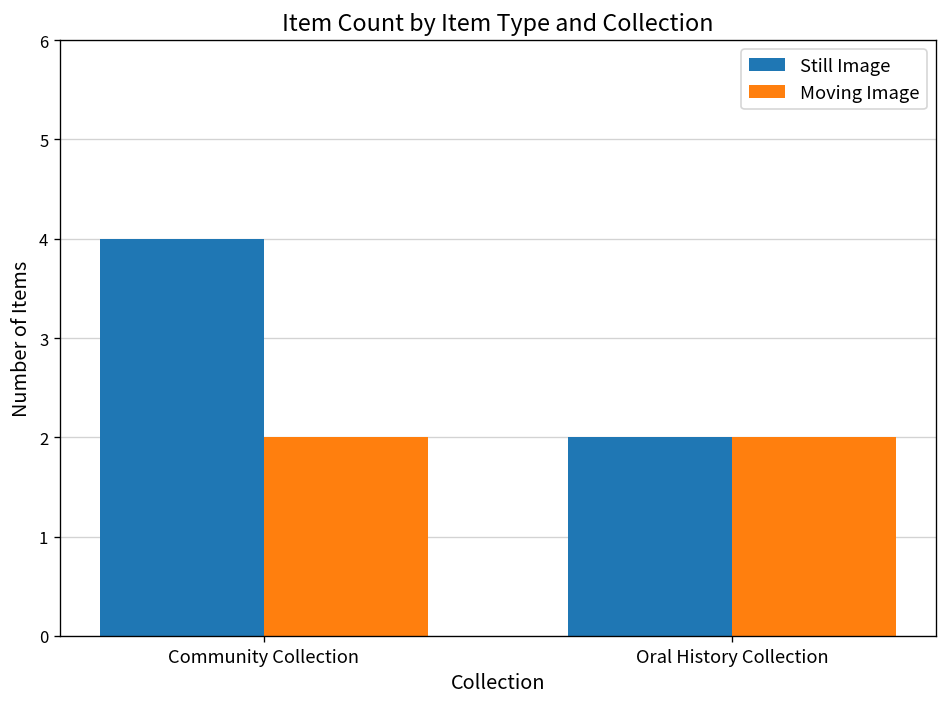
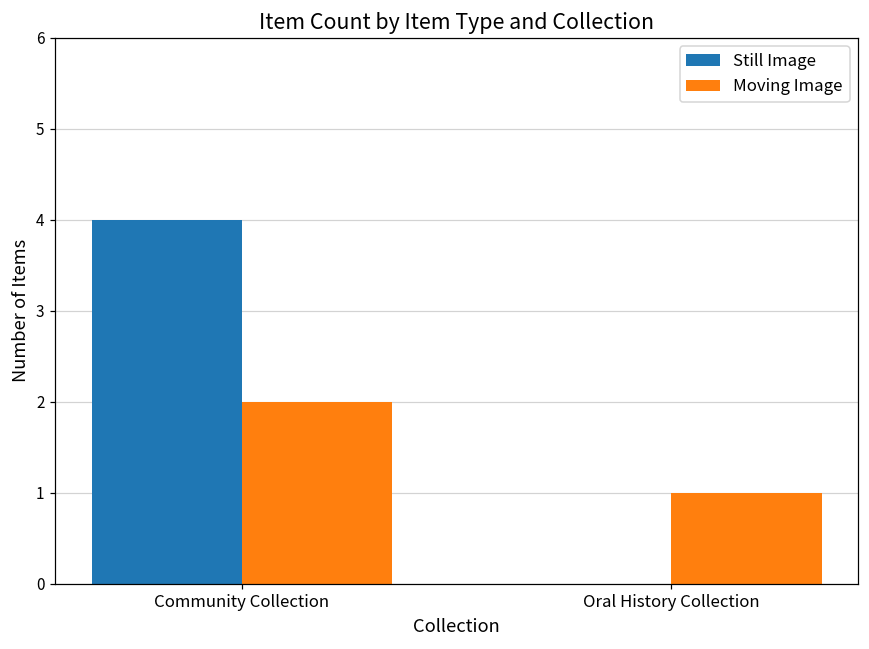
  {
    "Still Image": {
      "Community Collection": 4,
-     "Oral History Collection": 2
+     "Oral History Collection": 0
    },
    "Moving Image": {
      "Community Collection": 2,
-     "Oral History Collection": 2
+     "Oral History Collection": 1
    }
  }
